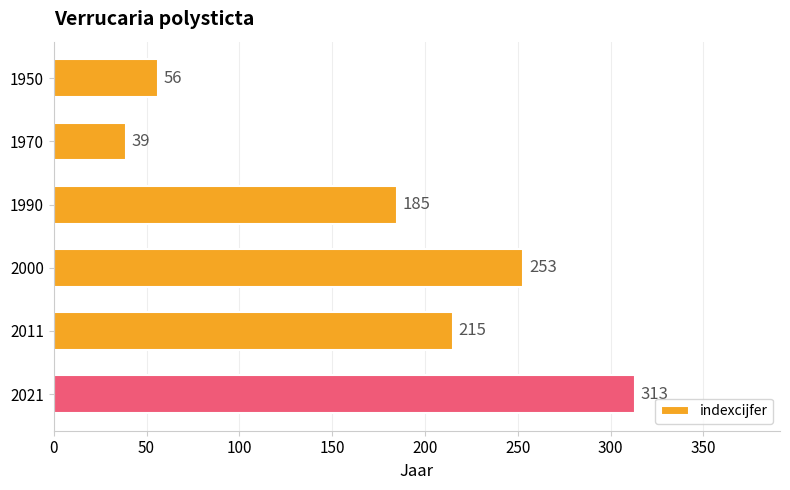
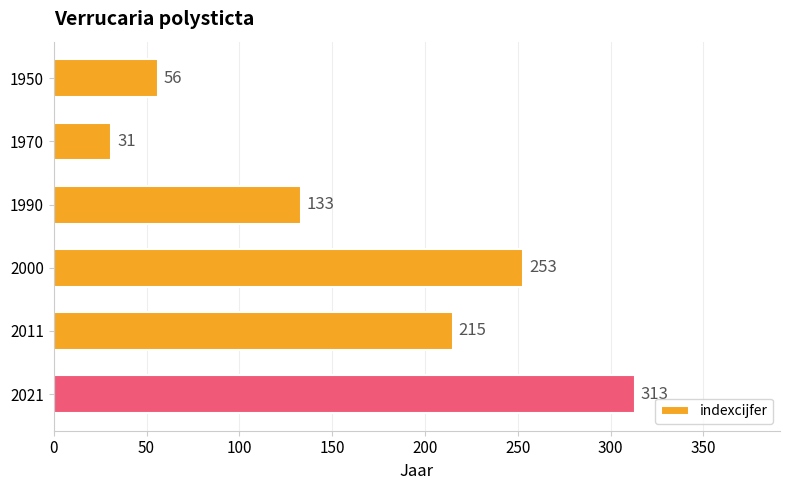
  {
    "1950": 56,
-   "1970": 39,
-   "1990": 185,
+   "1970": 31,
+   "1990": 133,
    "2000": 253,
    "2011": 215
  }
